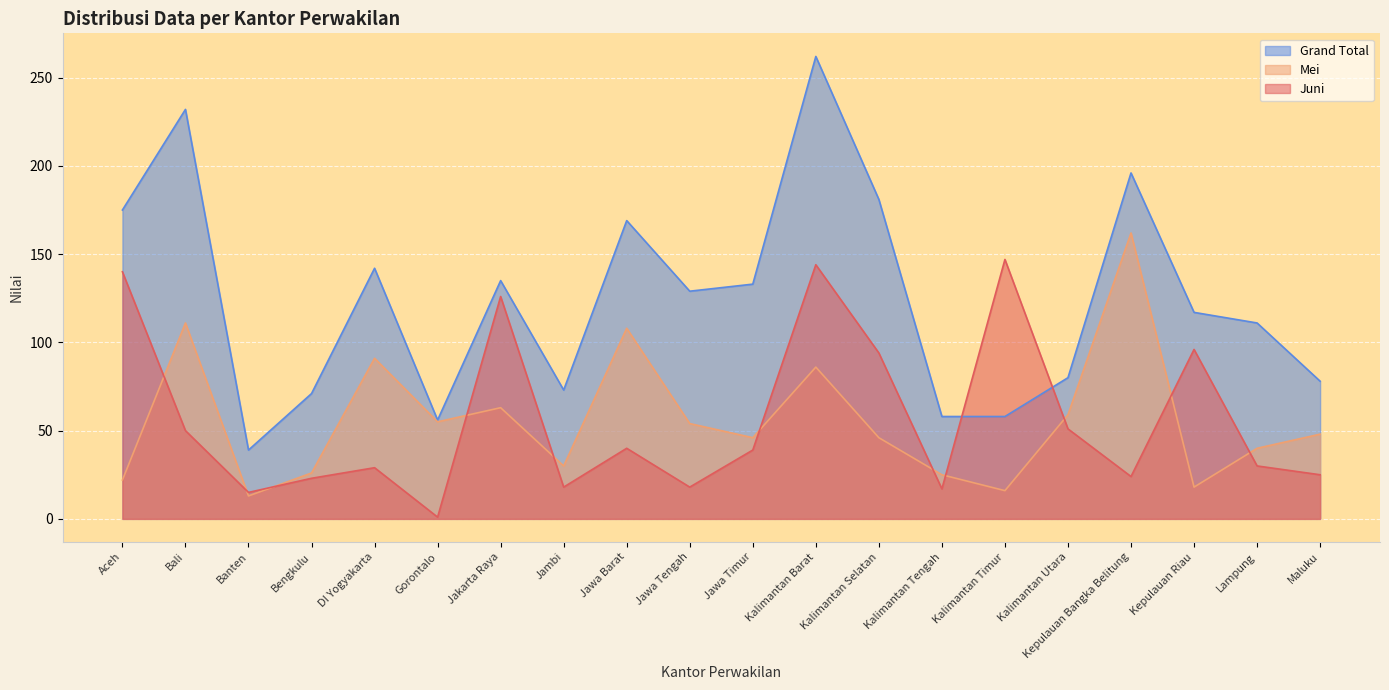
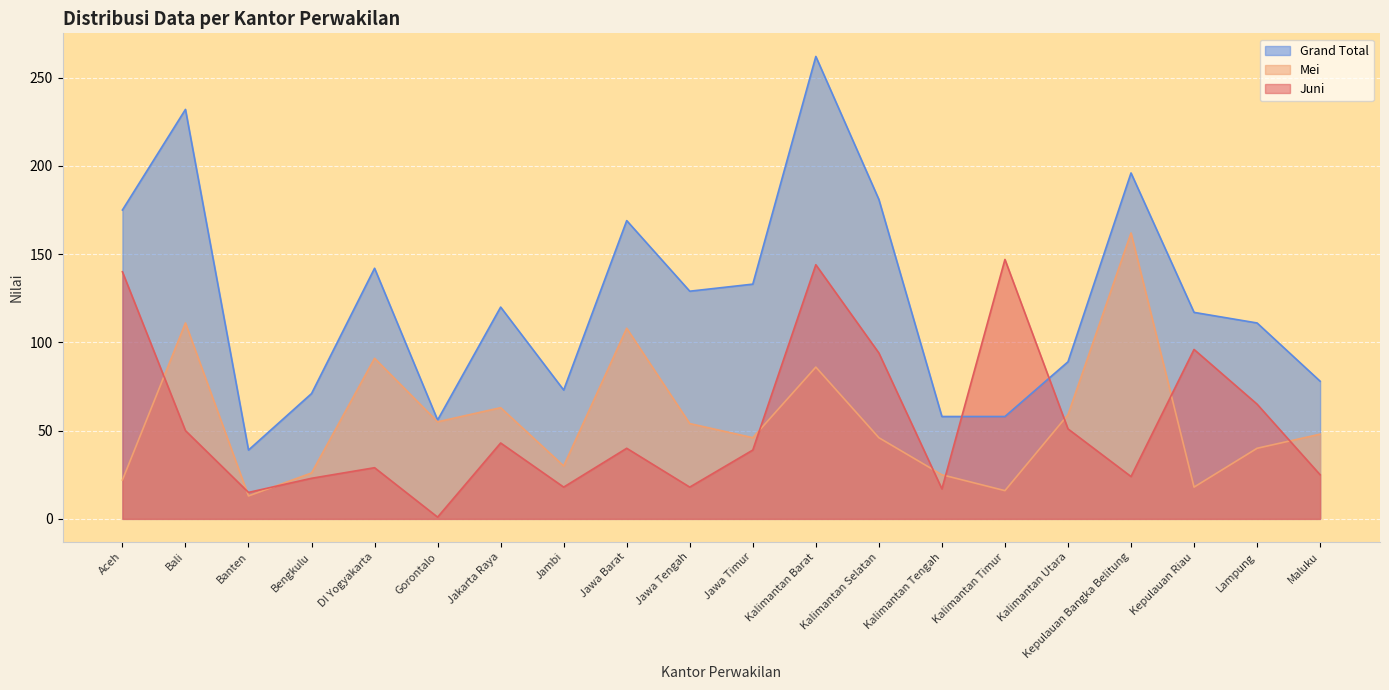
  {
    "Grand Total": {
      "Aceh": 175,
      "Bali": 232,
      "Banten": 39,
      "Bengkulu": 71,
      "DI Yogyakarta": 142,
-     "Jakarta Raya": 135,
+     "Jakarta Raya": 120,
      "Jambi": 73,
      "Jawa Barat": 169,
      "Jawa Tengah": 129,
      "Jawa Timur": 133,
      "Kalimantan Barat": 262,
      "Kalimantan Selatan": 181,
      "Kalimantan Tengah": 58,
      "Kalimantan Timur": 58,
-     "Kalimantan Utara": 80,
+     "Kalimantan Utara": 89,
      "Kepulauan Bangka Belitung": 196,
      "Kepulauan Riau": 117,
      "Lampung": 111,
      "Maluku": 78
    },
    "Mei": {
      "Aceh": 22,
      "Bali": 111,
      "Banten": 13,
      "Bengkulu": 26,
      "DI Yogyakarta": 91,
      "Jakarta Raya": 63,
      "Jambi": 30,
      "Jawa Barat": 108,
      "Jawa Tengah": 54,
      "Jawa Timur": 46,
      "Kalimantan Barat": 86,
      "Kalimantan Selatan": 46,
      "Kalimantan Tengah": 25,
      "Kalimantan Timur": 16,
      "Kalimantan Utara": 59,
      "Kepulauan Bangka Belitung": 162,
      "Kepulauan Riau": 18,
      "Lampung": 40,
      "Maluku": 48
    },
    "Juni": {
      "Aceh": 140,
      "Bali": 50,
      "Banten": 15,
      "Bengkulu": 23,
      "DI Yogyakarta": 29,
      "Gorontalo": 1,
-     "Jakarta Raya": 126,
+     "Jakarta Raya": 43,
      "Jambi": 18,
      "Jawa Barat": 40,
      "Jawa Tengah": 18,
      "Jawa Timur": 39,
      "Kalimantan Barat": 144,
      "Kalimantan Selatan": 94,
      "Kalimantan Tengah": 17,
      "Kalimantan Timur": 147,
      "Kalimantan Utara": 51,
      "Kepulauan Bangka Belitung": 24,
      "Kepulauan Riau": 96,
-     "Lampung": 30,
+     "Lampung": 65,
      "Maluku": 25
    }
  }
